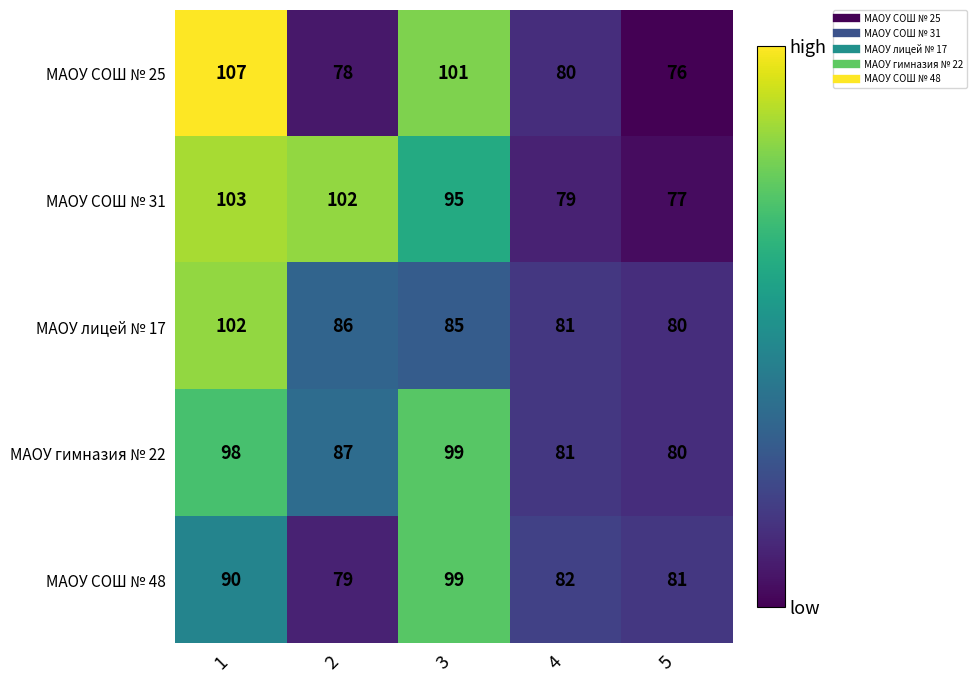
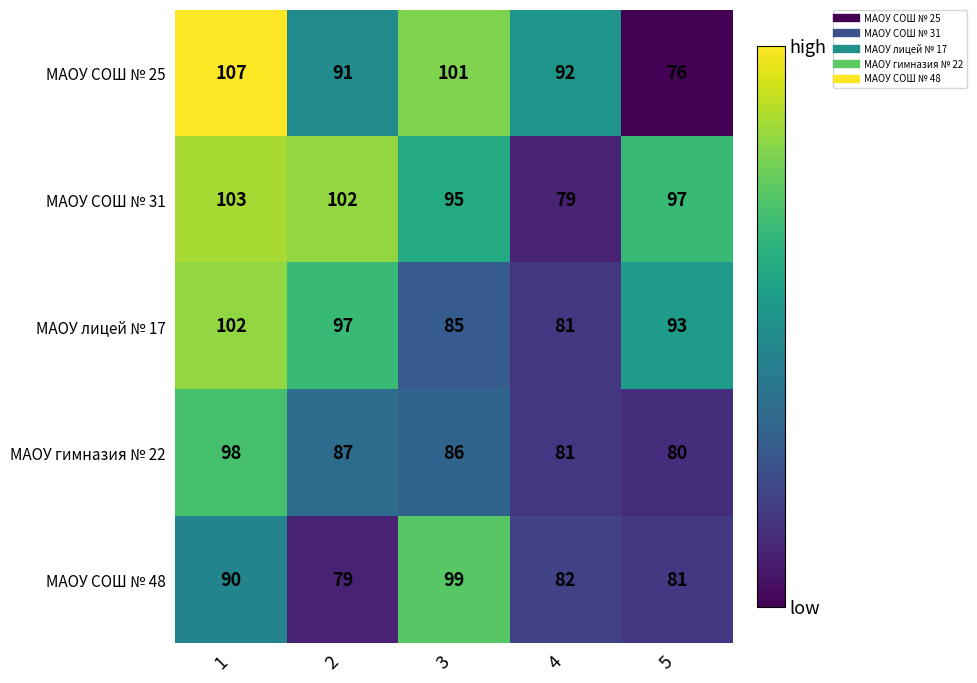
  {
    "МАОУ СОШ № 25": {
      "1": 107,
-     "2": 78,
+     "2": 91,
      "3": 101,
-     "4": 80,
+     "4": 92,
      "5": 76
    },
    "МАОУ СОШ № 31": {
      "1": 103,
      "2": 102,
      "3": 95,
      "4": 79,
-     "5": 77
+     "5": 97
    },
    "МАОУ лицей № 17": {
      "1": 102,
-     "2": 86,
+     "2": 97,
      "3": 85,
      "4": 81,
-     "5": 80
+     "5": 93
    },
    "МАОУ гимназия № 22": {
      "1": 98,
      "2": 87,
-     "3": 99,
+     "3": 86,
      "4": 81,
      "5": 80
    },
    "МАОУ СОШ № 48": {
      "1": 90,
      "2": 79,
      "3": 99,
      "4": 82,
      "5": 81
    }
  }
